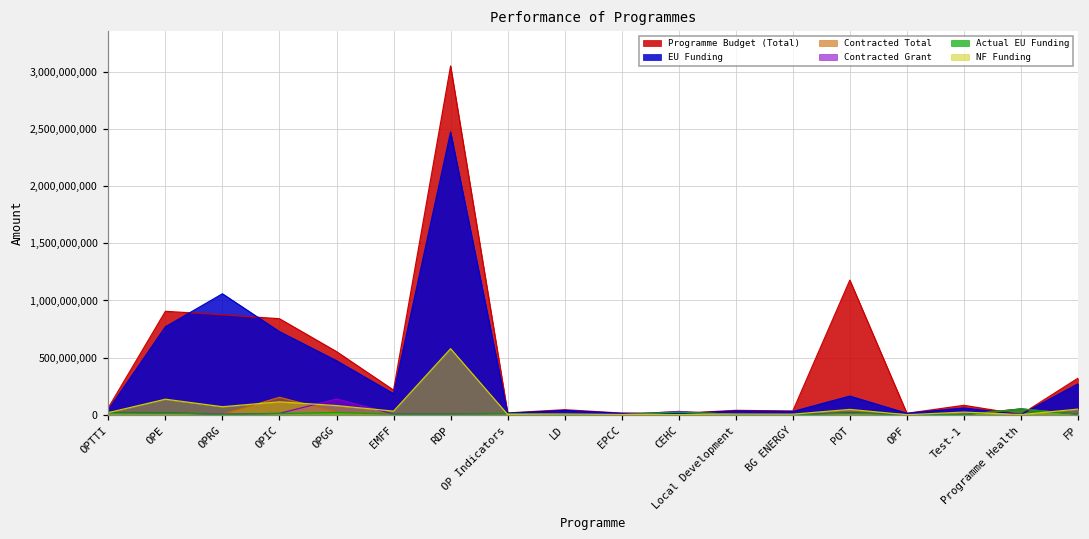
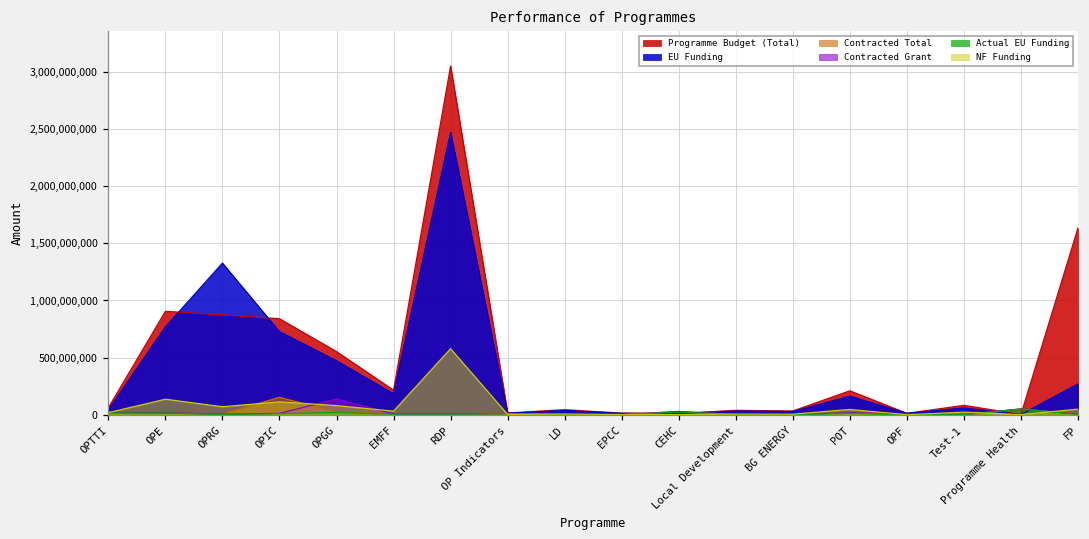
  {
    "Programme Budget (Total)": {
      "OPE": "910,000,000",
      "OPRG": "870,000,000",
      "OPIC": "840,000,000",
      "OPGG": "550,000,000",
      "EMFF": "220,000,000",
      "RDP": "3,050,000,000",
-     "POT": "1,180,000,000",
-     "FP": "320,000,000"
+     "POT": "210,000,000",
+     "FP": "1,630,000,000"
    },
    "EU Funding": {
      "OPE": "770,000,000",
-     "OPRG": "1,060,000,000",
+     "OPRG": "1,330,000,000",
      "OPIC": "730,000,000",
      "OPGG": "470,000,000",
      "EMFF": "180,000,000",
      "RDP": "2,470,000,000",
      "POT": "160,000,000",
      "FP": "270,000,000"
    },
    "Contracted Total": {
      "OPIC": "150,000,000"
    },
    "Contracted Grant": {
      "OPGG": "140,000,000"
    },
    "NF Funding": {
      "OPE": "140,000,000",
      "OPRG": "70,000,000",
      "OPIC": "110,000,000",
      "OPGG": "80,000,000",
      "RDP": "580,000,000",
      "FP": "50,000,000"
    }
  }
